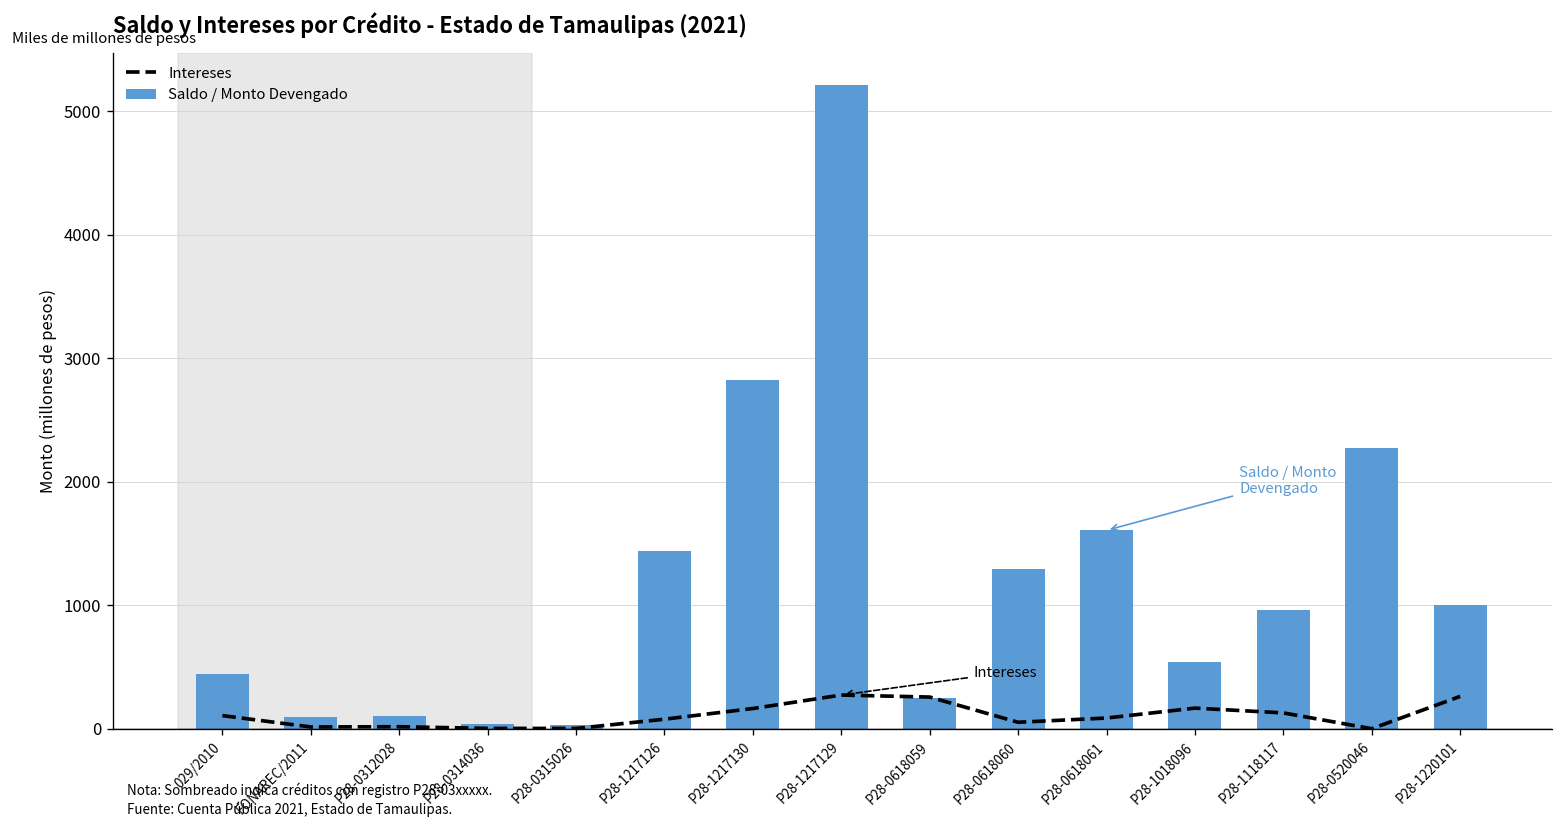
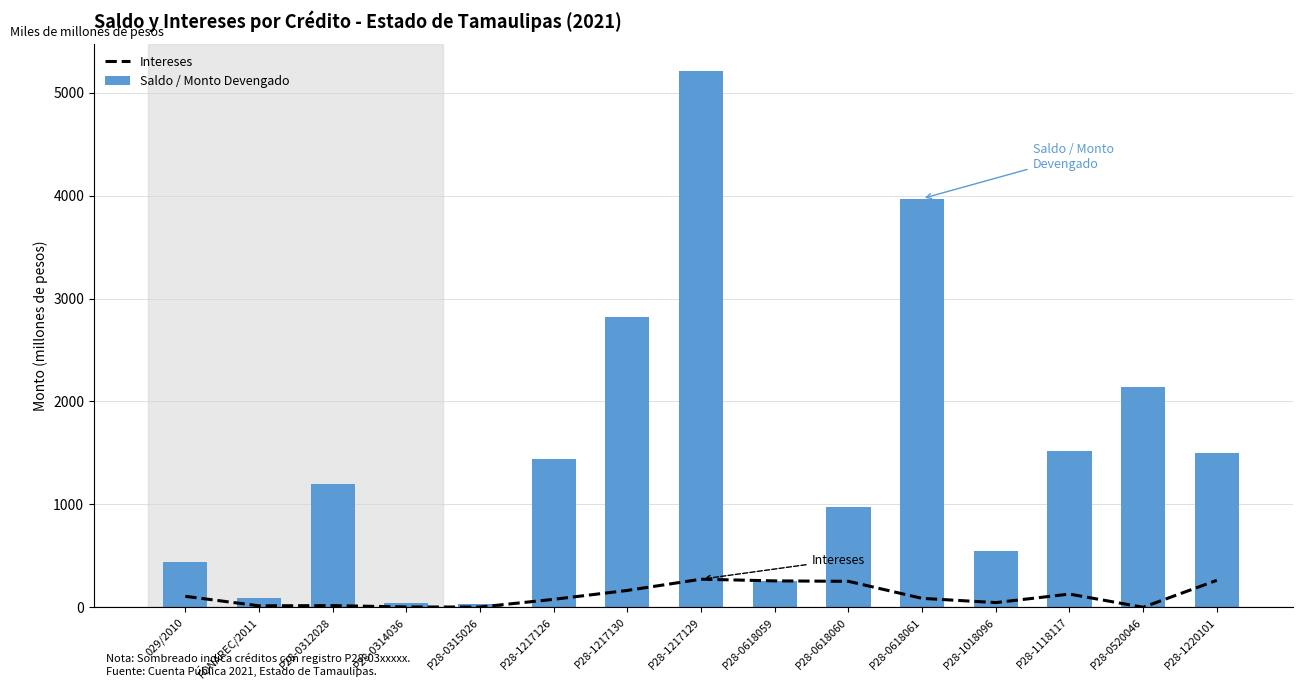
  {
    "Intereses": {
      "029/2010": 110,
      "FONAREC/2011": 10,
      "P28-0312028": 20,
      "P28-0314036": 0,
      "P28-0315026": 0,
      "P28-1217126": 80,
      "P28-1217130": 160,
      "P28-1217129": 270,
      "P28-0618059": 260,
-     "P28-0618060": 50,
+     "P28-0618060": 250,
      "P28-0618061": 90,
-     "P28-1018096": 170,
+     "P28-1018096": 50,
      "P28-1118117": 130,
      "P28-0520046": 0,
      "P28-1220101": 260
    },
    "Saldo / Monto Devengado": {
      "029/2010": 440,
      "FONAREC/2011": 90,
-     "P28-0312028": 100,
+     "P28-0312028": 1200,
      "P28-0314036": 40,
      "P28-0315026": 30,
      "P28-1217126": 1440,
      "P28-1217130": 2820,
      "P28-1217129": 5210,
      "P28-0618059": 250,
-     "P28-0618060": 1300,
-     "P28-0618061": 1610,
+     "P28-0618060": 970,
+     "P28-0618061": 3970,
      "P28-1018096": 540,
-     "P28-1118117": 960,
-     "P28-0520046": 2270,
-     "P28-1220101": 1000
+     "P28-1118117": 1520,
+     "P28-0520046": 2140,
+     "P28-1220101": 1500
    }
  }
